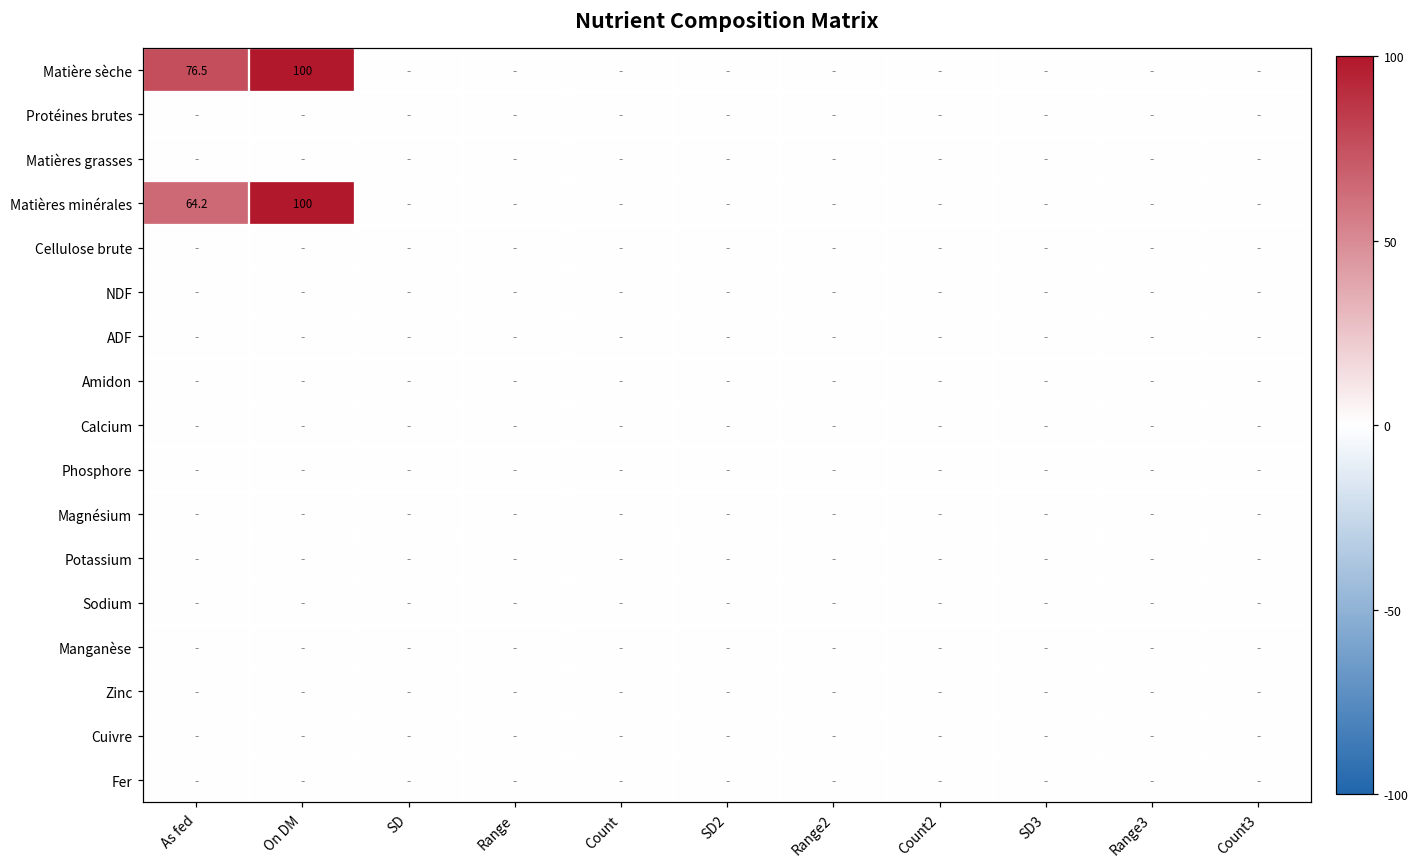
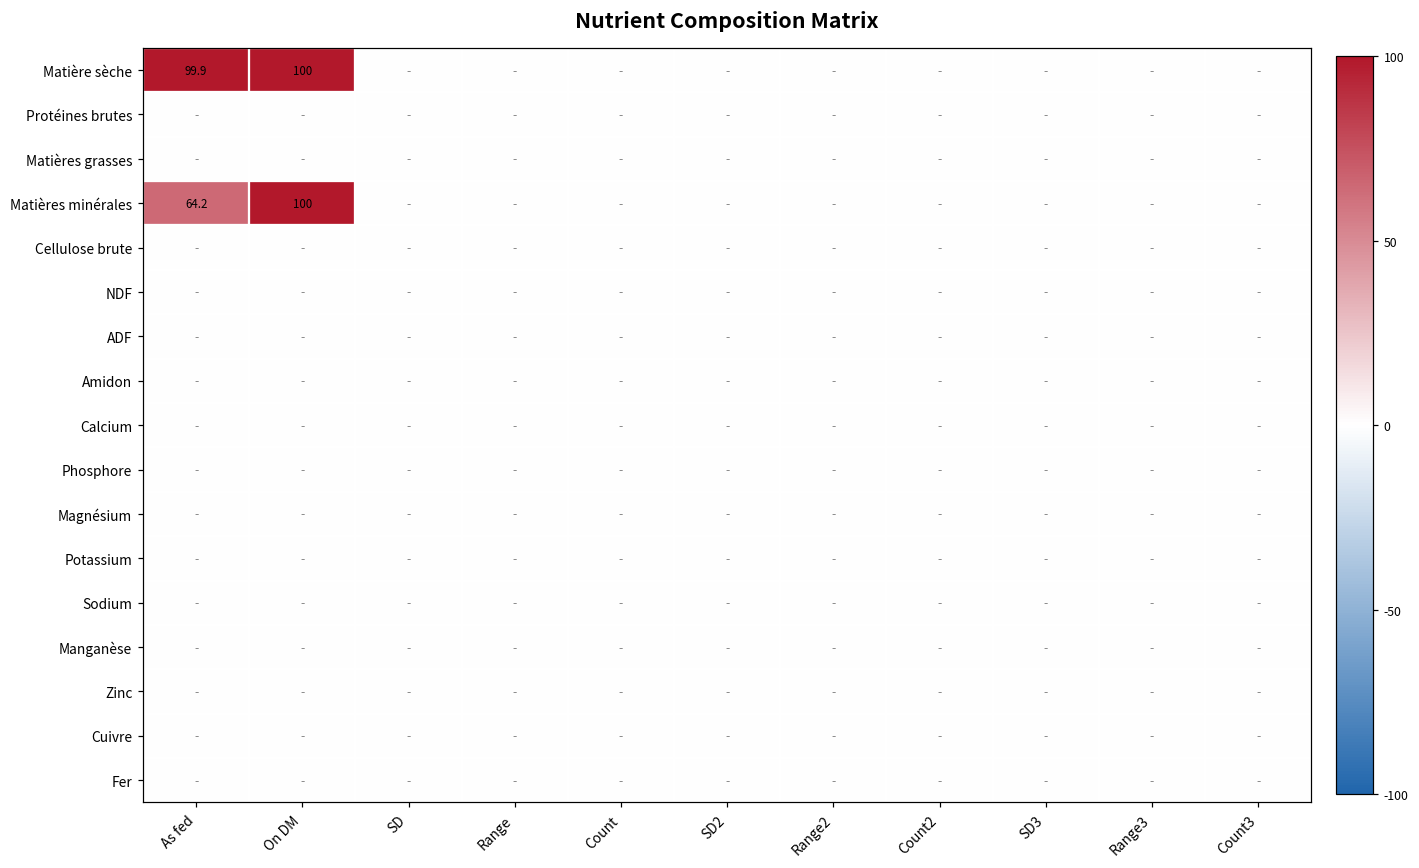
  {
    "Matière sèche": {
-     "As fed": 76.5,
+     "As fed": 99.9,
      "On DM": 100
    },
    "Matières minérales": {
      "As fed": 64.2,
      "On DM": 100
    }
  }
